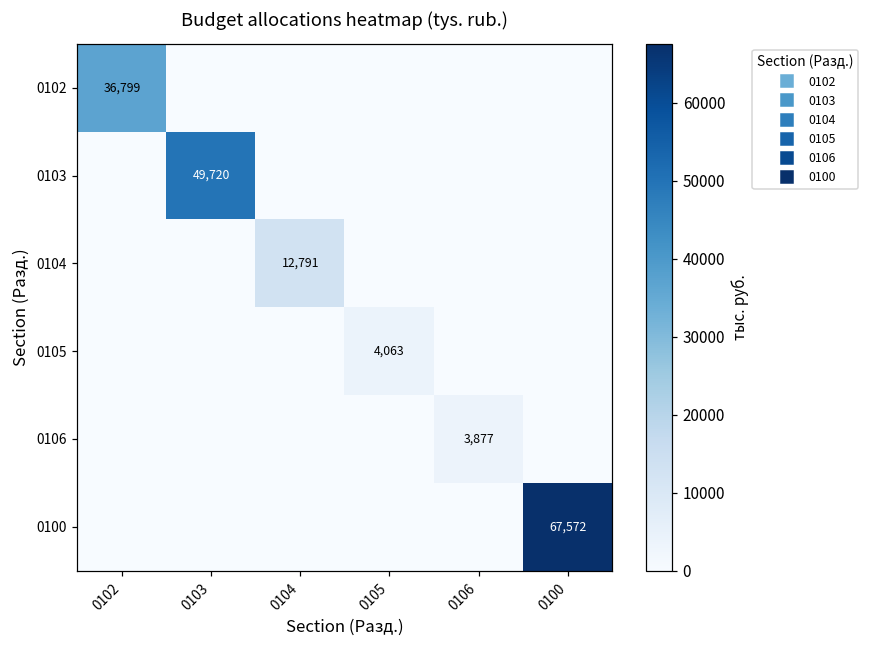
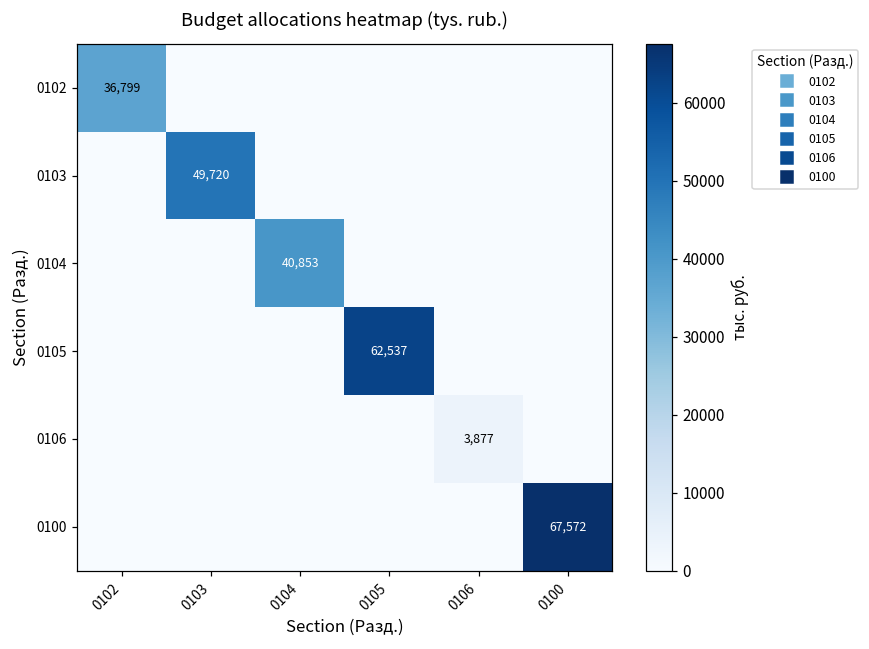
  {
    "0102": {
      "0102": "36,799"
    },
    "0103": {
      "0103": "49,720"
    },
    "0104": {
-     "0104": "12,791"
+     "0104": "40,853"
    },
    "0105": {
-     "0105": "4,063"
+     "0105": "62,537"
    },
    "0106": {
      "0106": "3,877"
    },
    "0100": {
      "0100": "67,572"
    }
  }
